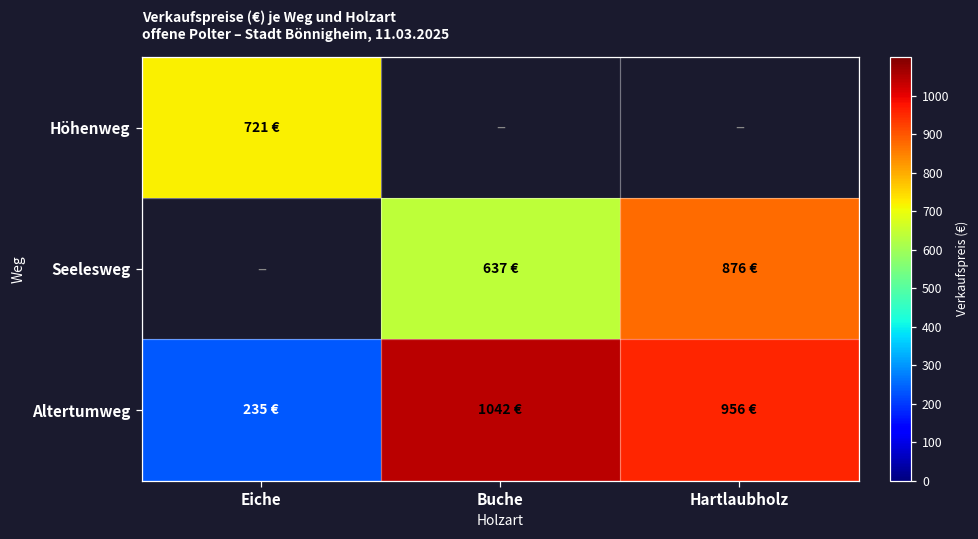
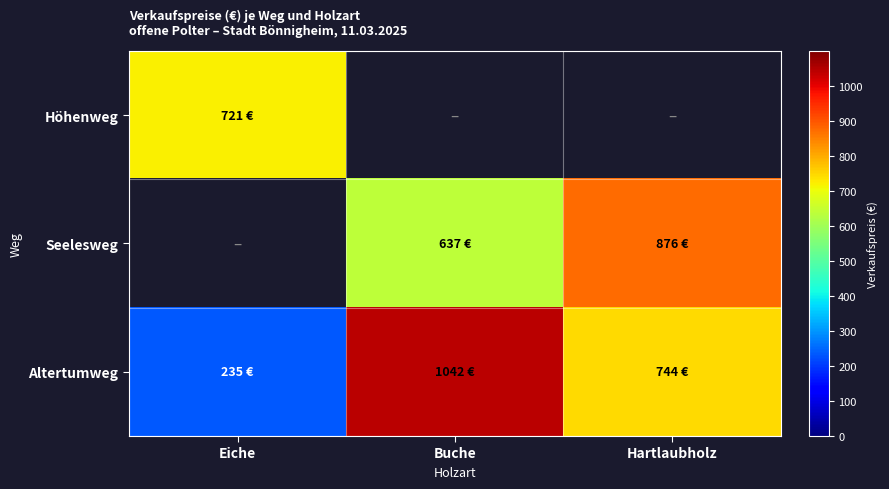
  {
    "Höhenweg": {
      "Eiche": 721
    },
    "Seelesweg": {
      "Buche": 637,
      "Hartlaubholz": 876
    },
    "Altertumweg": {
      "Eiche": 235,
      "Buche": 1042,
-     "Hartlaubholz": 956
+     "Hartlaubholz": 744
    }
  }
